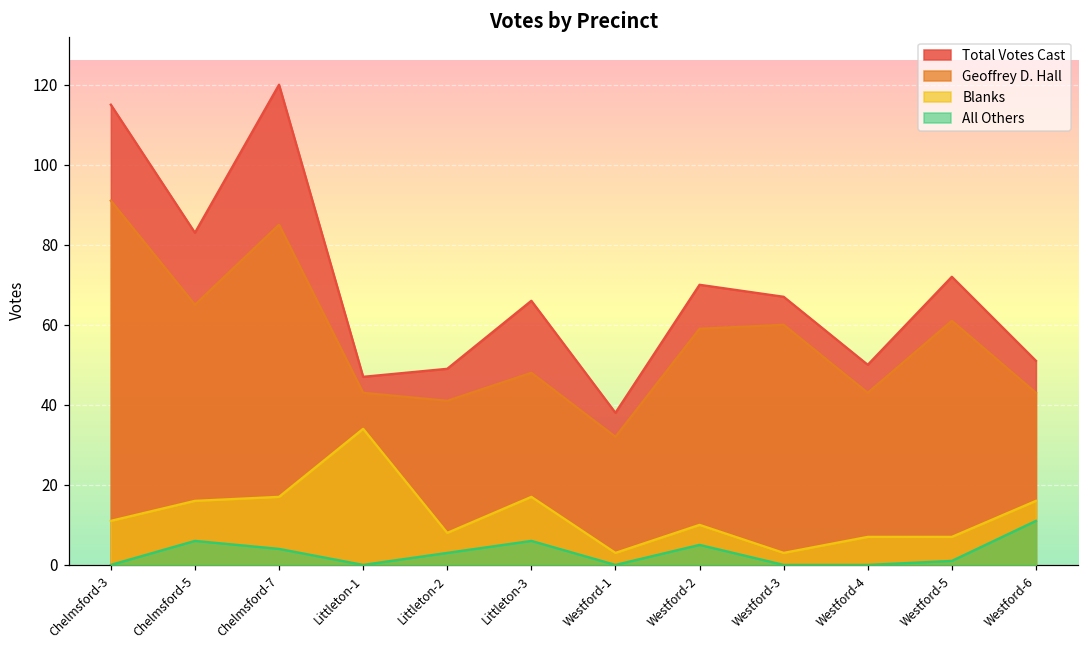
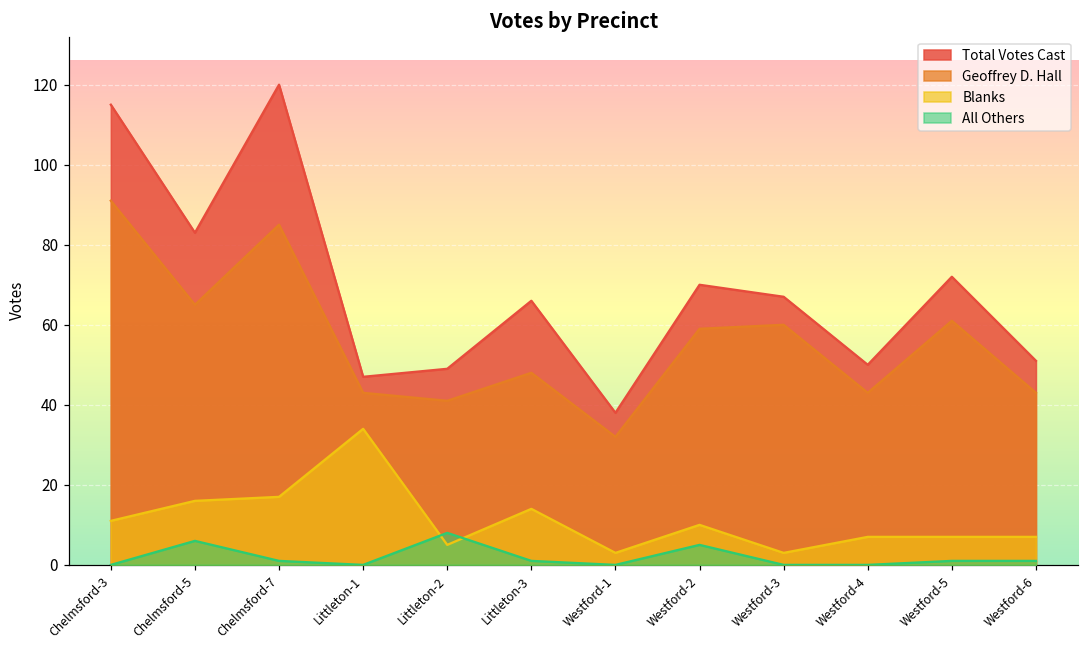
  {
    "Blanks": {
      "Chelmsford-3": 11,
      "Chelmsford-5": 16,
      "Chelmsford-7": 17,
      "Littleton-1": 34,
-     "Littleton-2": 8,
-     "Littleton-3": 17,
+     "Littleton-2": 5,
+     "Littleton-3": 14,
      "Westford-1": 3,
      "Westford-2": 10,
      "Westford-3": 3,
      "Westford-4": 7,
      "Westford-5": 7,
-     "Westford-6": 16
+     "Westford-6": 7
    },
    "All Others": {
      "Chelmsford-3": 0,
      "Chelmsford-5": 6,
-     "Chelmsford-7": 4,
+     "Chelmsford-7": 1,
      "Littleton-1": 0,
-     "Littleton-2": 3,
-     "Littleton-3": 6,
+     "Littleton-2": 8,
+     "Littleton-3": 1,
      "Westford-1": 0,
      "Westford-2": 5,
      "Westford-3": 0,
      "Westford-4": 0,
      "Westford-5": 1,
-     "Westford-6": 11
+     "Westford-6": 1
    }
  }
